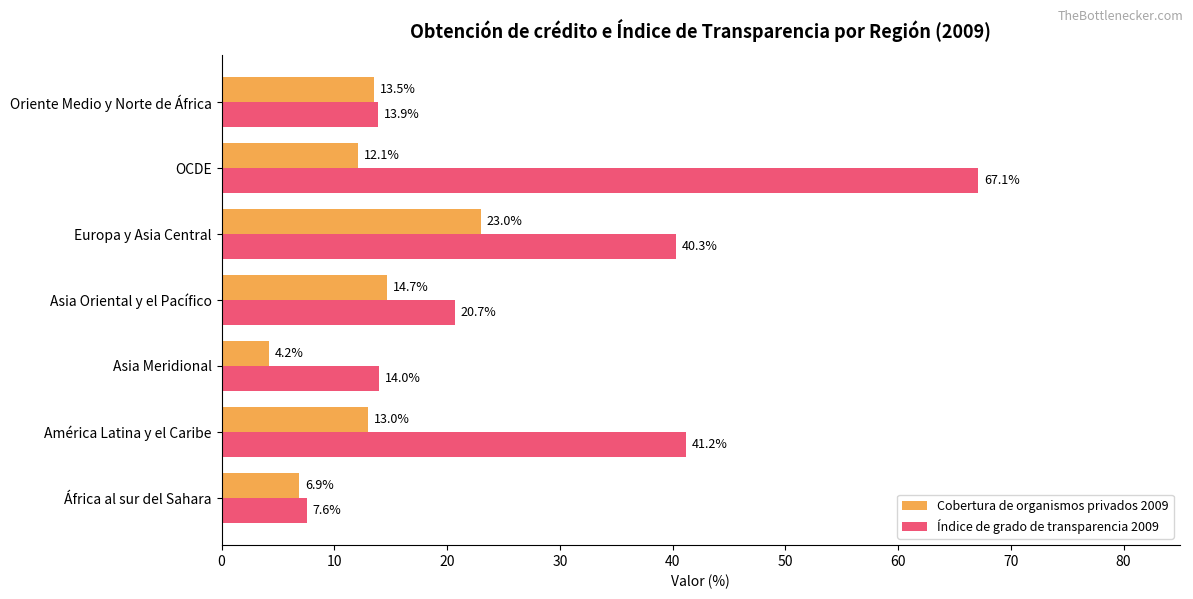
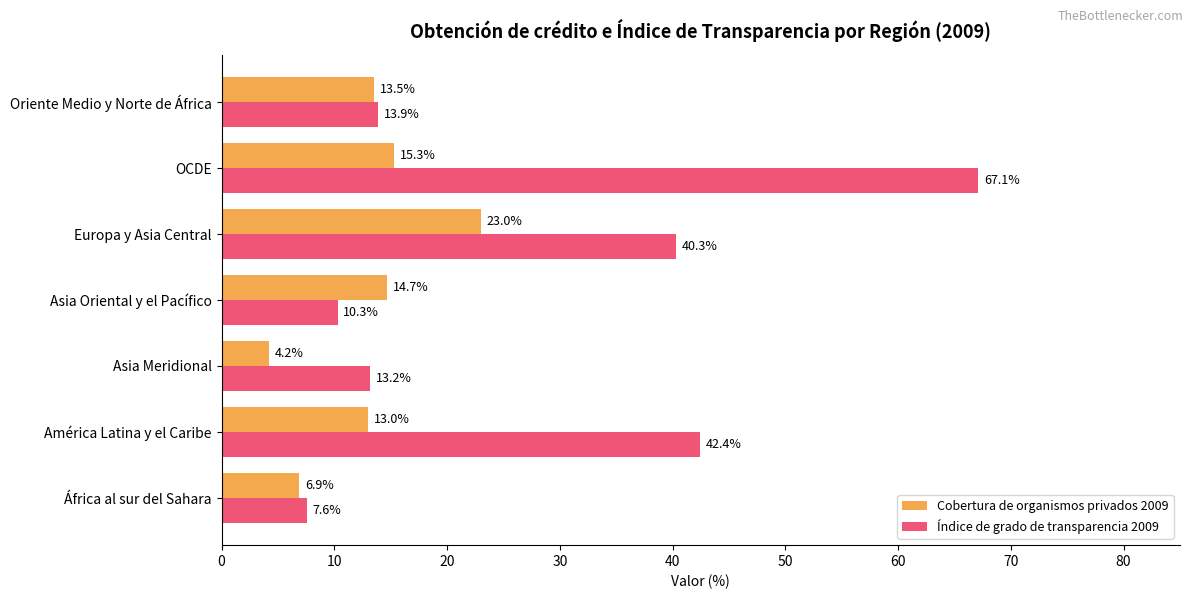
  {
    "Cobertura de organismos privados 2009": {
      "Oriente Medio y Norte de África": "13.5%",
-     "OCDE": "12.1%",
+     "OCDE": "15.3%",
      "Europa y Asia Central": "23.0%",
      "Asia Oriental y el Pacífico": "14.7%",
      "Asia Meridional": "4.2%",
      "América Latina y el Caribe": "13.0%",
      "África al sur del Sahara": "6.9%"
    },
    "Índice de grado de transparencia 2009": {
      "Oriente Medio y Norte de África": "13.9%",
      "OCDE": "67.1%",
      "Europa y Asia Central": "40.3%",
-     "Asia Oriental y el Pacífico": "20.7%",
-     "Asia Meridional": "14.0%",
-     "América Latina y el Caribe": "41.2%",
+     "Asia Oriental y el Pacífico": "10.3%",
+     "Asia Meridional": "13.2%",
+     "América Latina y el Caribe": "42.4%",
      "África al sur del Sahara": "7.6%"
    }
  }
